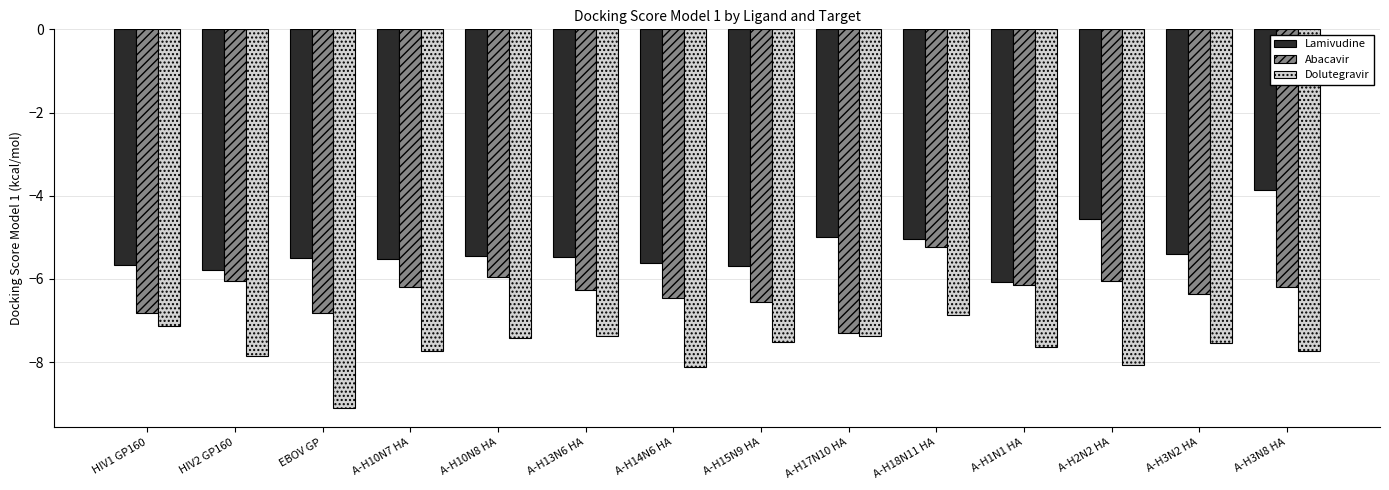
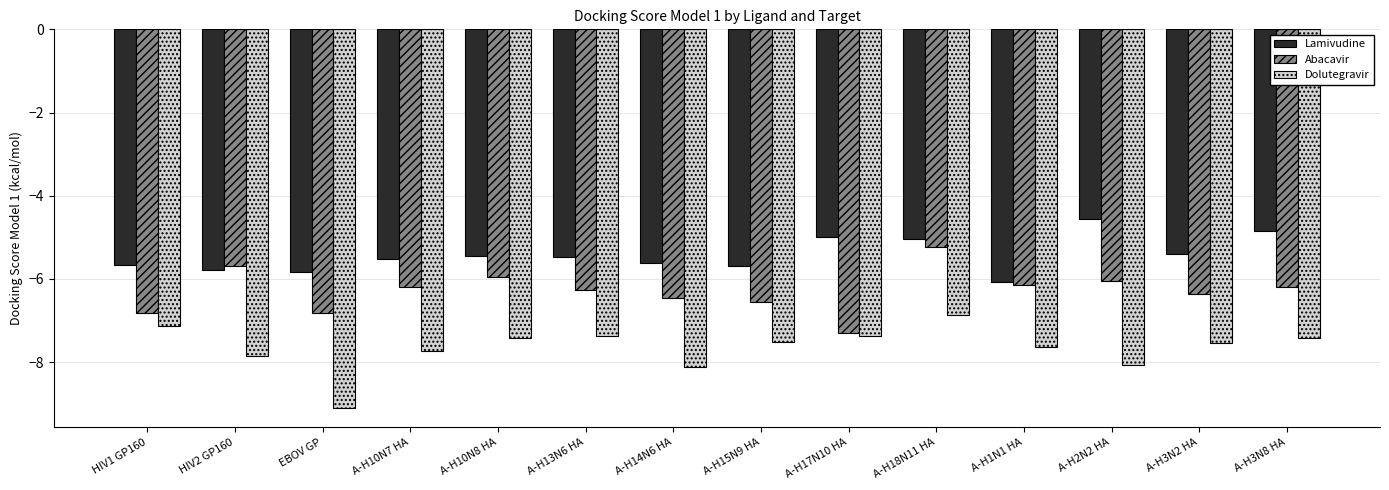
  {
    "Lamivudine": {
      "HIV1 GP160": -5.7,
      "HIV2 GP160": -5.8,
-     "EBOV GP": -5.5,
+     "EBOV GP": -5.8,
      "A-H10N7 HA": -5.5,
      "A-H10N8 HA": -5.5,
      "A-H13N6 HA": -5.5,
      "A-H14N6 HA": -5.6,
      "A-H15N9 HA": -5.7,
      "A-H17N10 HA": -5.0,
      "A-H18N11 HA": -5.0,
      "A-H1N1 HA": -6.1,
      "A-H2N2 HA": -4.6,
      "A-H3N2 HA": -5.4,
-     "A-H3N8 HA": -3.9
+     "A-H3N8 HA": -4.8
    },
    "Abacavir": {
      "HIV1 GP160": -6.8,
-     "HIV2 GP160": -6.1,
+     "HIV2 GP160": -5.7,
      "EBOV GP": -6.8,
      "A-H10N7 HA": -6.2,
      "A-H10N8 HA": -6.0,
      "A-H13N6 HA": -6.3,
      "A-H14N6 HA": -6.5,
      "A-H15N9 HA": -6.6,
      "A-H17N10 HA": -7.3,
      "A-H18N11 HA": -5.2,
      "A-H1N1 HA": -6.2,
      "A-H2N2 HA": -6.0,
      "A-H3N2 HA": -6.4,
      "A-H3N8 HA": -6.2
    },
    "Dolutegravir": {
      "HIV1 GP160": -7.1,
      "HIV2 GP160": -7.9,
      "EBOV GP": -9.1,
      "A-H10N7 HA": -7.7,
      "A-H10N8 HA": -7.4,
      "A-H13N6 HA": -7.4,
      "A-H14N6 HA": -8.1,
      "A-H15N9 HA": -7.5,
      "A-H17N10 HA": -7.4,
      "A-H18N11 HA": -6.9,
      "A-H1N1 HA": -7.6,
      "A-H2N2 HA": -8.1,
      "A-H3N2 HA": -7.5,
-     "A-H3N8 HA": -7.7
+     "A-H3N8 HA": -7.4
    }
  }
